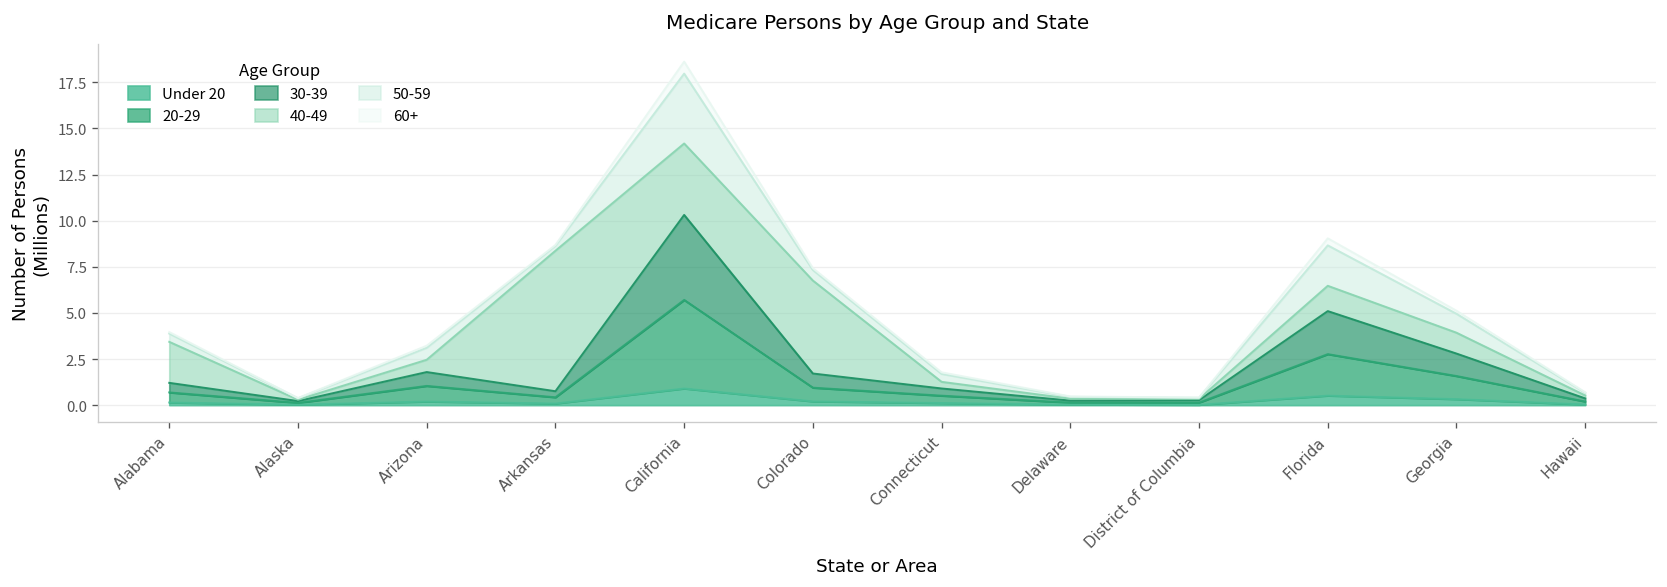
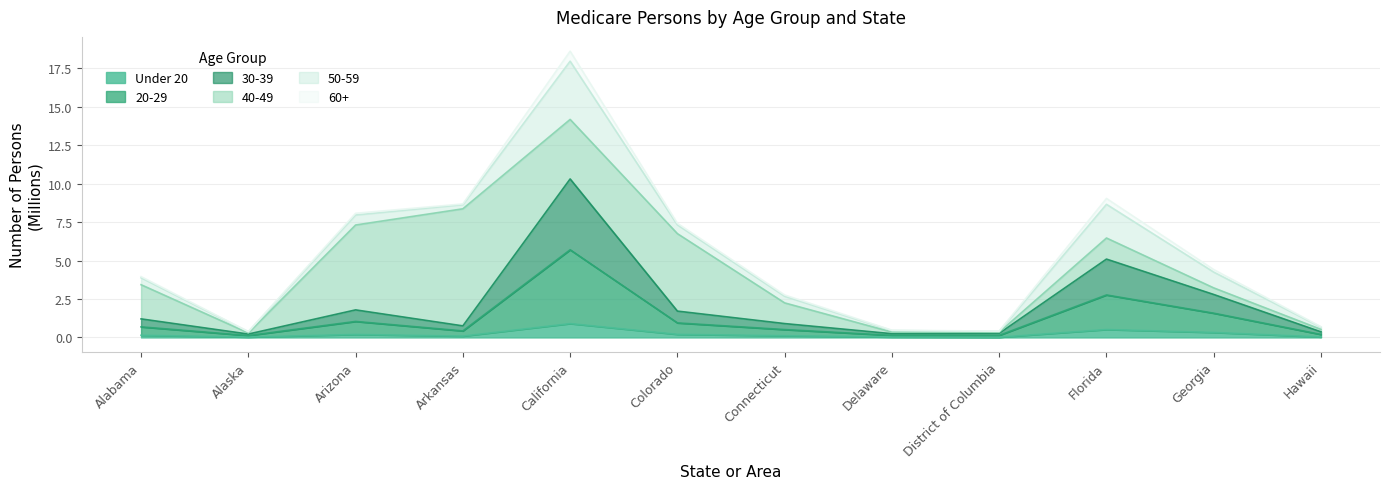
  {
    "40-49": {
      "Alabama": 2.2,
-     "Arizona": 0.7,
+     "Arizona": 5.5,
      "Arkansas": 7.6,
      "California": 3.9,
      "Colorado": 5.0,
-     "Connecticut": 0.4,
+     "Connecticut": 1.3,
      "Florida": 1.4,
-     "Georgia": 1.1
+     "Georgia": 0.4
    }
  }
